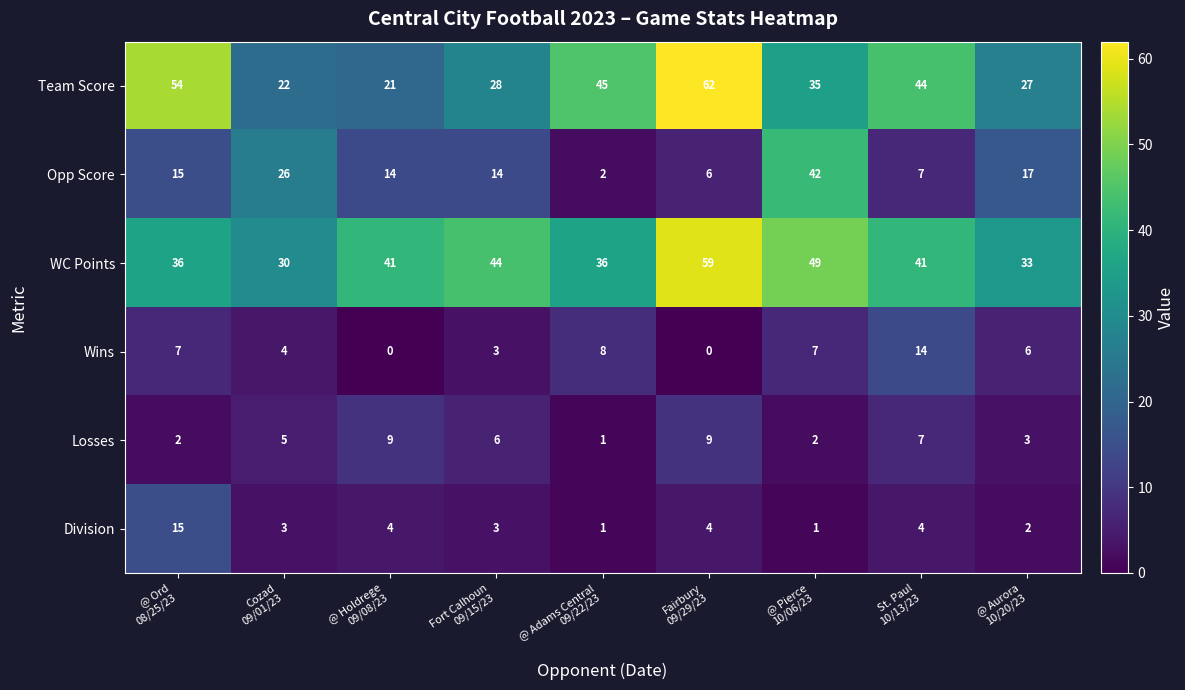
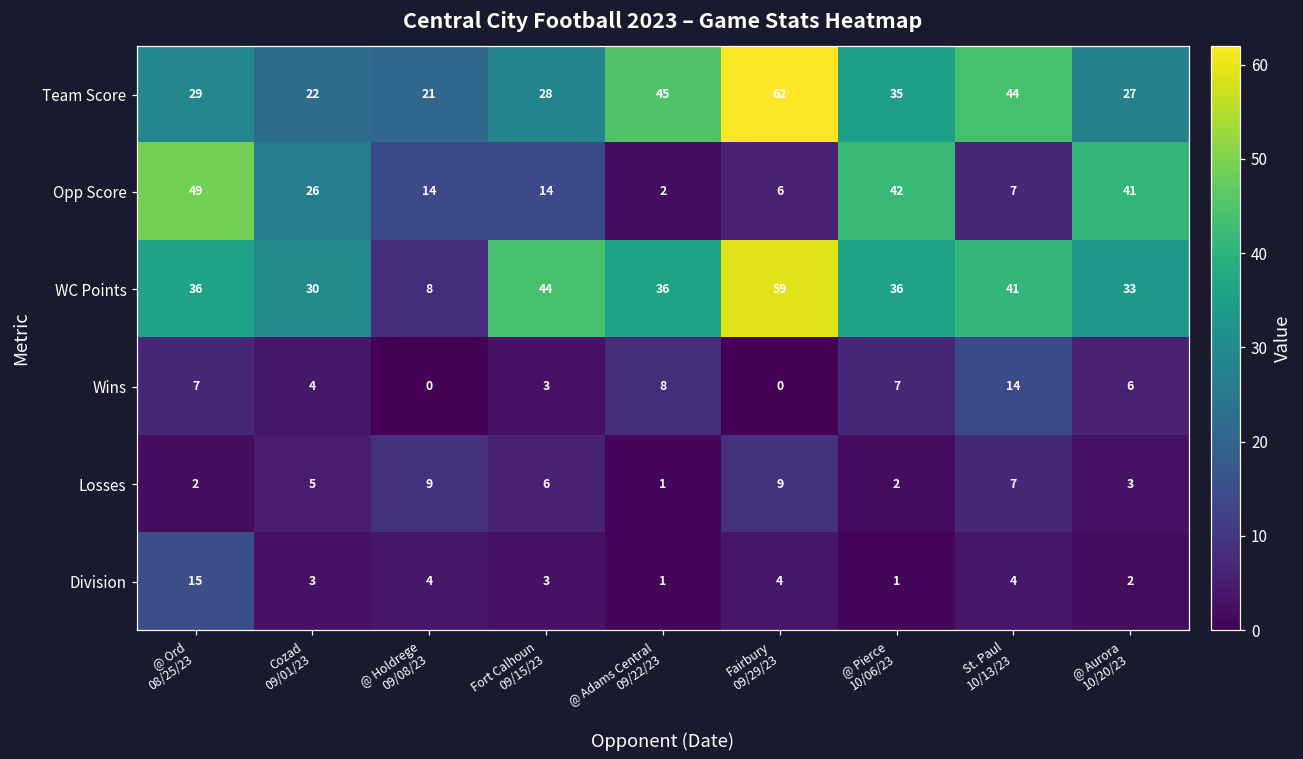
  {
    "Team Score": {
-     "@ Ord 08/25/23": 54,
+     "@ Ord 08/25/23": 29,
      "Cozad 09/01/23": 22,
      "@ Holdrege 09/08/23": 21,
      "Fort Calhoun 09/15/23": 28,
      "@ Adams Central 09/22/23": 45,
      "Fairbury 09/29/23": 62,
      "@ Pierce 10/06/23": 35,
      "St. Paul 10/13/23": 44,
      "@ Aurora 10/20/23": 27
    },
    "Opp Score": {
-     "@ Ord 08/25/23": 15,
+     "@ Ord 08/25/23": 49,
      "Cozad 09/01/23": 26,
      "@ Holdrege 09/08/23": 14,
      "Fort Calhoun 09/15/23": 14,
      "@ Adams Central 09/22/23": 2,
      "Fairbury 09/29/23": 6,
      "@ Pierce 10/06/23": 42,
      "St. Paul 10/13/23": 7,
-     "@ Aurora 10/20/23": 17
+     "@ Aurora 10/20/23": 41
    },
    "WC Points": {
      "@ Ord 08/25/23": 36,
      "Cozad 09/01/23": 30,
-     "@ Holdrege 09/08/23": 41,
+     "@ Holdrege 09/08/23": 8,
      "Fort Calhoun 09/15/23": 44,
      "@ Adams Central 09/22/23": 36,
      "Fairbury 09/29/23": 59,
-     "@ Pierce 10/06/23": 49,
+     "@ Pierce 10/06/23": 36,
      "St. Paul 10/13/23": 41,
      "@ Aurora 10/20/23": 33
    },
    "Wins": {
      "@ Ord 08/25/23": 7,
      "Cozad 09/01/23": 4,
      "@ Holdrege 09/08/23": 0,
      "Fort Calhoun 09/15/23": 3,
      "@ Adams Central 09/22/23": 8,
      "Fairbury 09/29/23": 0,
      "@ Pierce 10/06/23": 7,
      "St. Paul 10/13/23": 14,
      "@ Aurora 10/20/23": 6
    },
    "Losses": {
      "@ Ord 08/25/23": 2,
      "Cozad 09/01/23": 5,
      "@ Holdrege 09/08/23": 9,
      "Fort Calhoun 09/15/23": 6,
      "@ Adams Central 09/22/23": 1,
      "Fairbury 09/29/23": 9,
      "@ Pierce 10/06/23": 2,
      "St. Paul 10/13/23": 7,
      "@ Aurora 10/20/23": 3
    },
    "Division": {
      "@ Ord 08/25/23": 15,
      "Cozad 09/01/23": 3,
      "@ Holdrege 09/08/23": 4,
      "Fort Calhoun 09/15/23": 3,
      "@ Adams Central 09/22/23": 1,
      "Fairbury 09/29/23": 4,
      "@ Pierce 10/06/23": 1,
      "St. Paul 10/13/23": 4,
      "@ Aurora 10/20/23": 2
    }
  }
